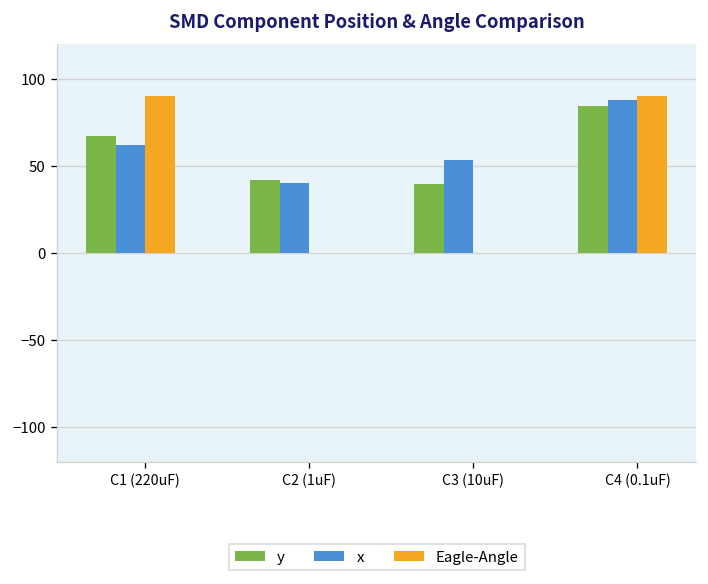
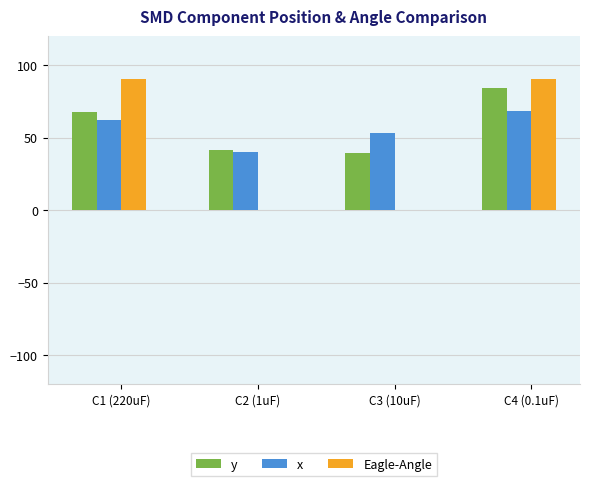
  {
    "y": {
      "C1 (220uF)": 67,
      "C2 (1uF)": 42,
      "C3 (10uF)": 39,
      "C4 (0.1uF)": 84
    },
    "x": {
      "C1 (220uF)": 62,
      "C2 (1uF)": 40,
      "C3 (10uF)": 53,
-     "C4 (0.1uF)": 88
+     "C4 (0.1uF)": 69
    },
    "Eagle-Angle": {
      "C1 (220uF)": 90,
      "C2 (1uF)": 0,
      "C3 (10uF)": 0,
      "C4 (0.1uF)": 90
    }
  }
